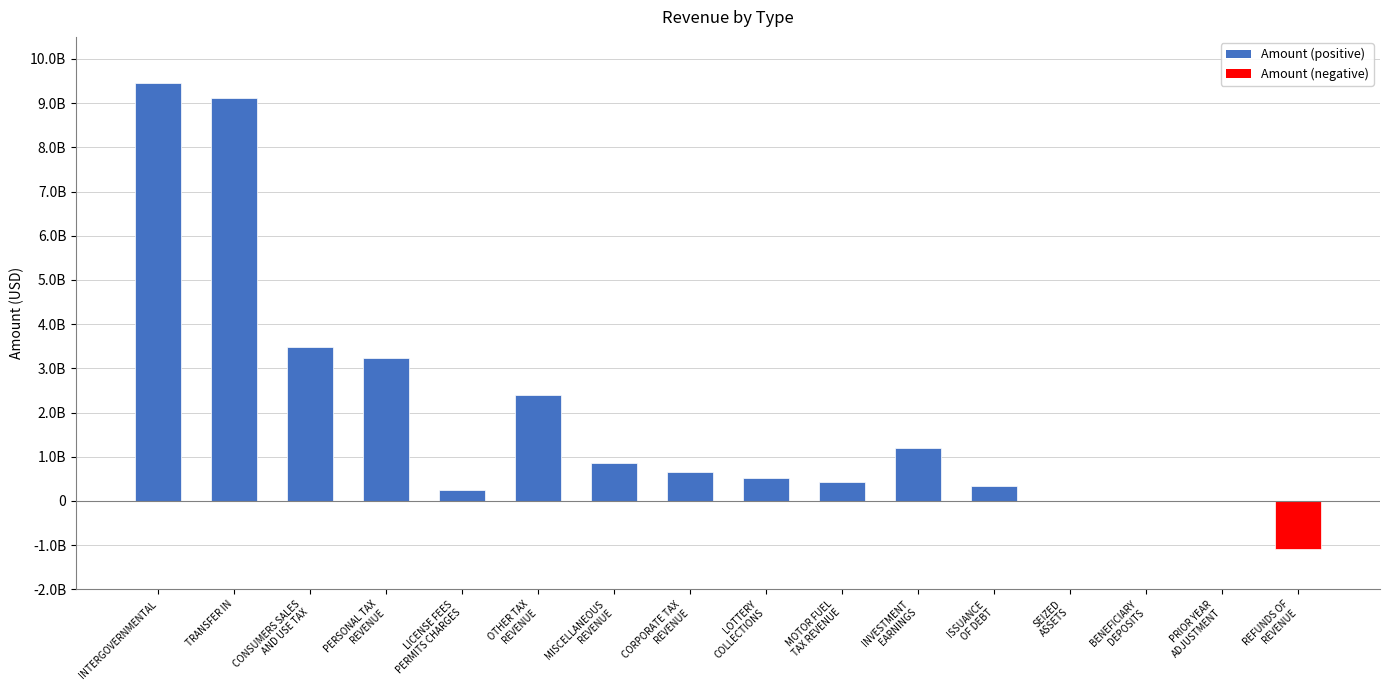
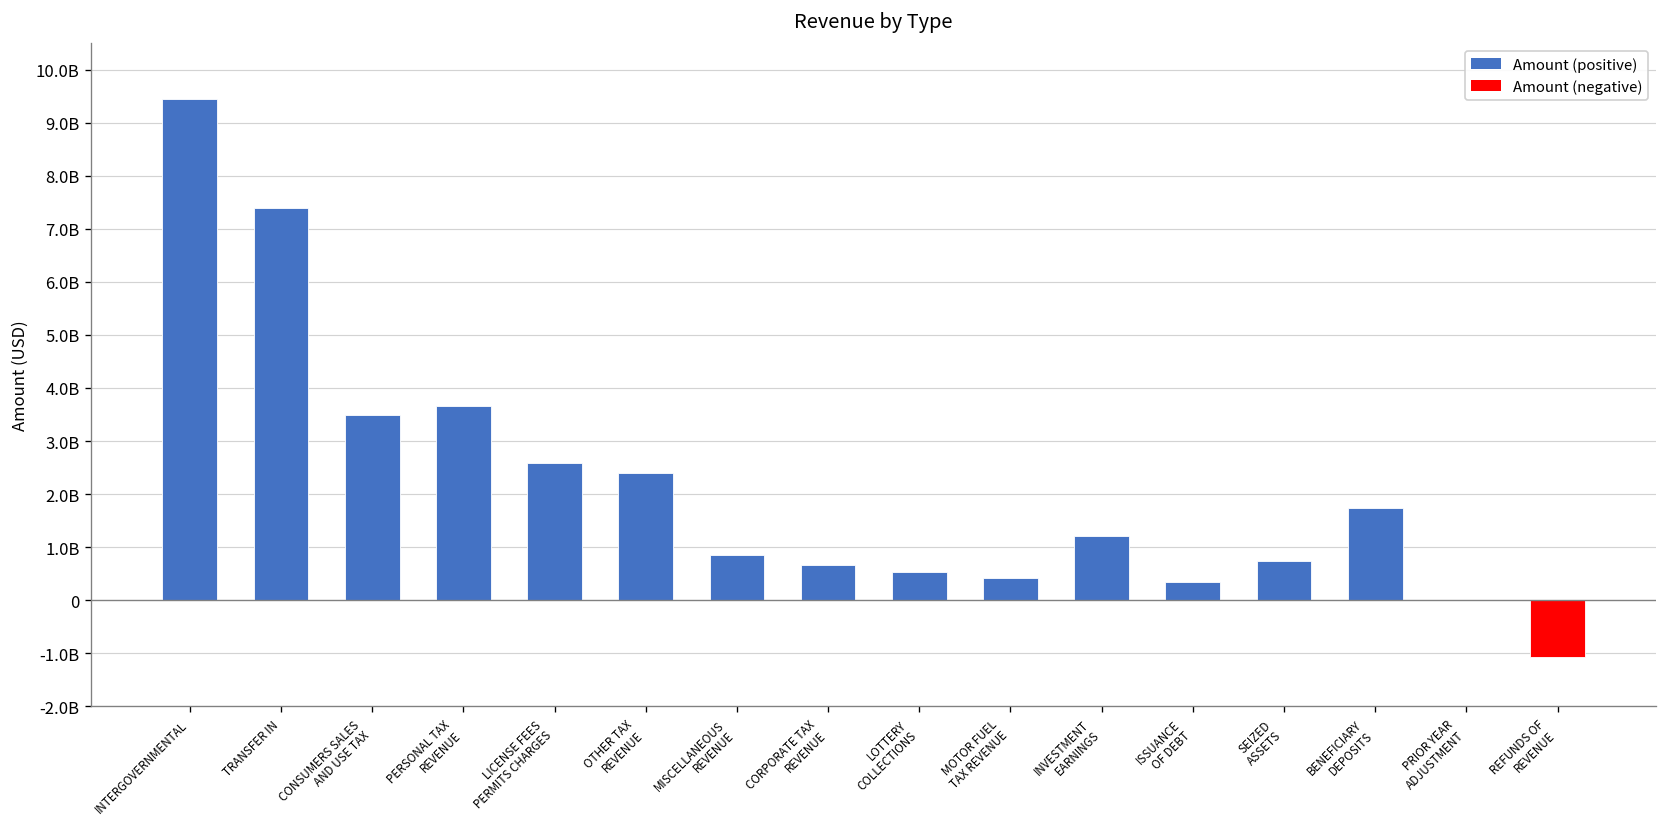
  {
    "INTERGOVERNMENTAL": 9400000000,
-   "TRANSFER IN": 9100000000,
+   "TRANSFER IN": 7400000000,
    "CONSUMERS SALES AND USE TAX": 3500000000,
-   "PERSONAL TAX REVENUE": 3200000000,
-   "LICENSE FEES PERMITS CHARGES": 300000000,
+   "PERSONAL TAX REVENUE": 3700000000,
+   "LICENSE FEES PERMITS CHARGES": 2600000000,
    "OTHER TAX REVENUE": 2400000000,
    "MISCELLANEOUS REVENUE": 800000000,
    "CORPORATE TAX REVENUE": 700000000,
    "LOTTERY COLLECTIONS": 500000000,
    "MOTOR FUEL TAX REVENUE": 400000000,
    "INVESTMENT EARNINGS": 1200000000,
    "ISSUANCE OF DEBT": 300000000,
-   "SEIZED ASSETS": 0,
-   "BENEFICIARY DEPOSITS": 0,
+   "SEIZED ASSETS": 700000000,
+   "BENEFICIARY DEPOSITS": 1700000000,
    "REFUNDS OF REVENUE": -1100000000
  }
